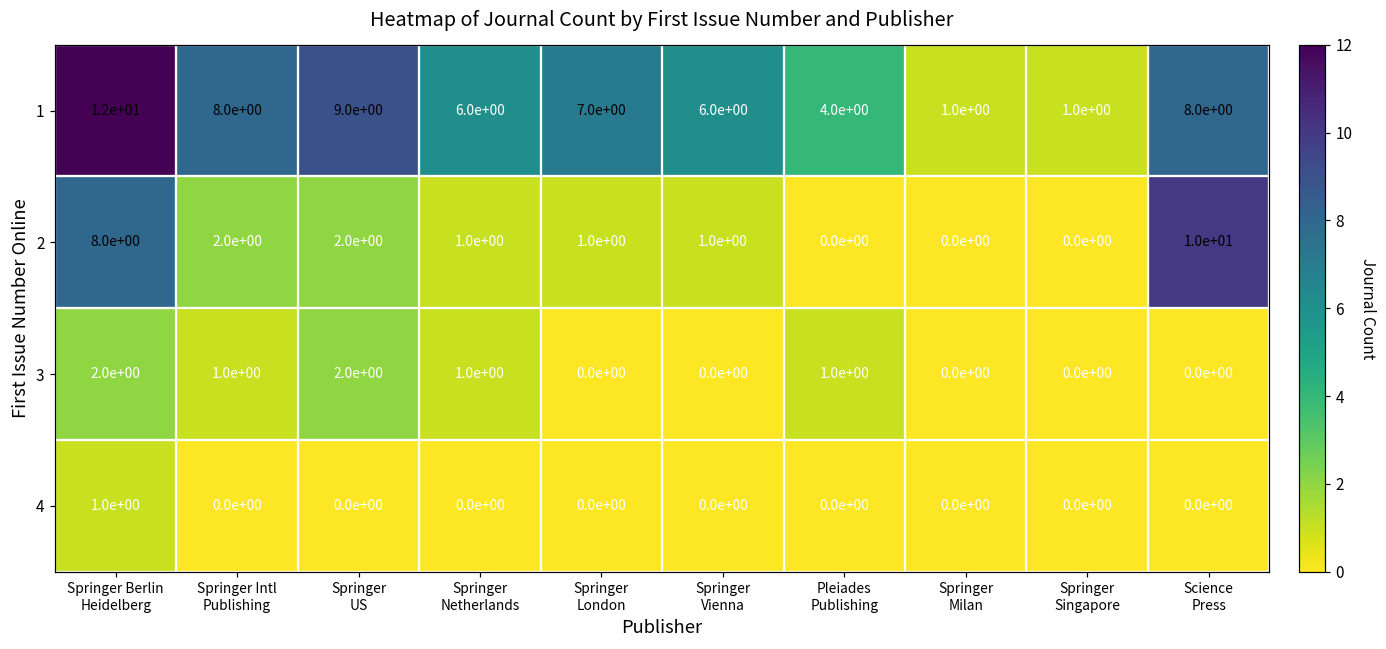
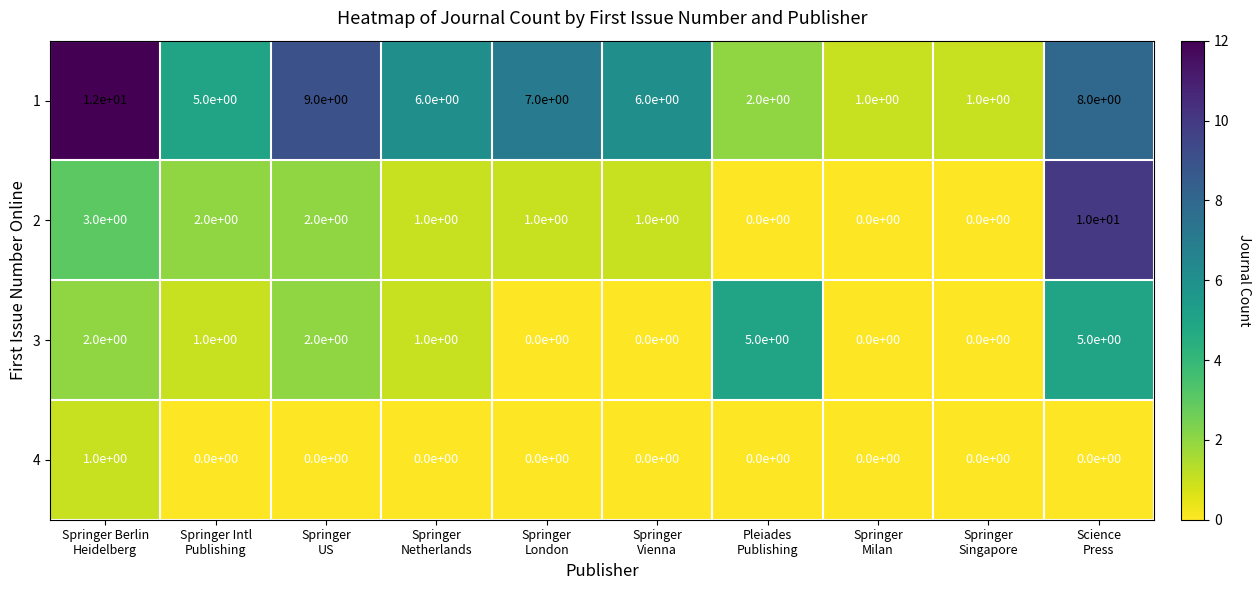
  {
    "1": {
      "Springer Berlin Heidelberg": "1.2e+01",
-     "Springer Intl Publishing": "8.0e+00",
+     "Springer Intl Publishing": "5.0e+00",
      "Springer US": "9.0e+00",
      "Springer Netherlands": "6.0e+00",
      "Springer London": "7.0e+00",
      "Springer Vienna": "6.0e+00",
-     "Pleiades Publishing": "4.0e+00",
+     "Pleiades Publishing": "2.0e+00",
      "Springer Milan": "1.0e+00",
      "Springer Singapore": "1.0e+00",
      "Science Press": "8.0e+00"
    },
    "2": {
-     "Springer Berlin Heidelberg": "8.0e+00",
+     "Springer Berlin Heidelberg": "3.0e+00",
      "Springer Intl Publishing": "2.0e+00",
      "Springer US": "2.0e+00",
      "Springer Netherlands": "1.0e+00",
      "Springer London": "1.0e+00",
      "Springer Vienna": "1.0e+00",
      "Pleiades Publishing": "0.0e+00",
      "Springer Milan": "0.0e+00",
      "Springer Singapore": "0.0e+00",
      "Science Press": "1.0e+01"
    },
    "3": {
      "Springer Berlin Heidelberg": "2.0e+00",
      "Springer Intl Publishing": "1.0e+00",
      "Springer US": "2.0e+00",
      "Springer Netherlands": "1.0e+00",
      "Springer London": "0.0e+00",
      "Springer Vienna": "0.0e+00",
-     "Pleiades Publishing": "1.0e+00",
+     "Pleiades Publishing": "5.0e+00",
      "Springer Milan": "0.0e+00",
      "Springer Singapore": "0.0e+00",
-     "Science Press": "0.0e+00"
+     "Science Press": "5.0e+00"
    },
    "4": {
      "Springer Berlin Heidelberg": "1.0e+00",
      "Springer Intl Publishing": "0.0e+00",
      "Springer US": "0.0e+00",
      "Springer Netherlands": "0.0e+00",
      "Springer London": "0.0e+00",
      "Springer Vienna": "0.0e+00",
      "Pleiades Publishing": "0.0e+00",
      "Springer Milan": "0.0e+00",
      "Springer Singapore": "0.0e+00",
      "Science Press": "0.0e+00"
    }
  }
